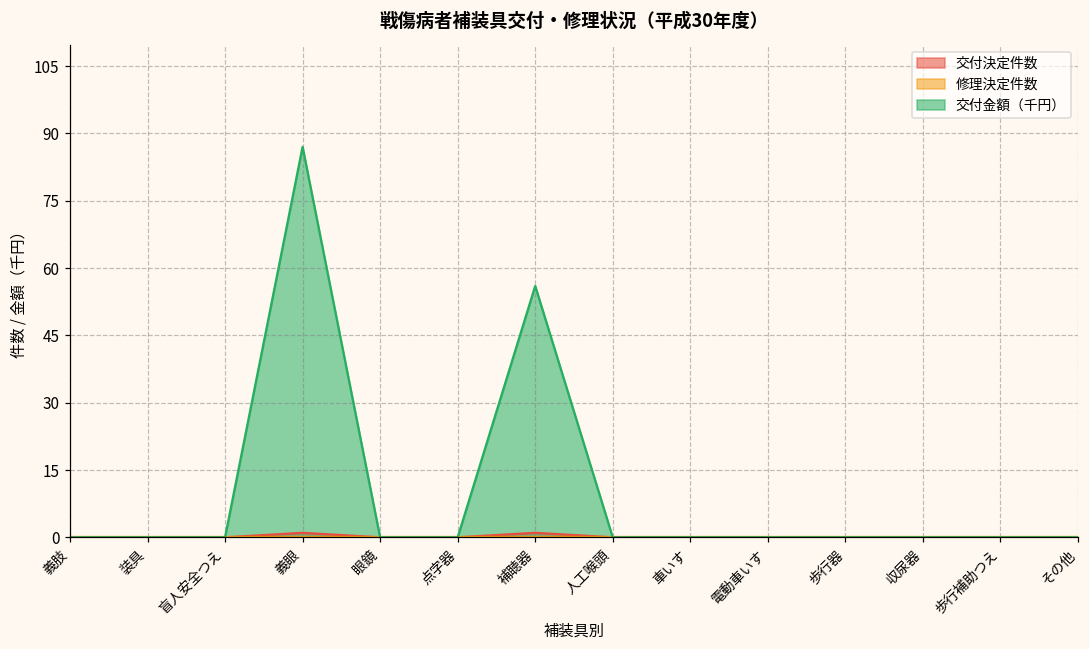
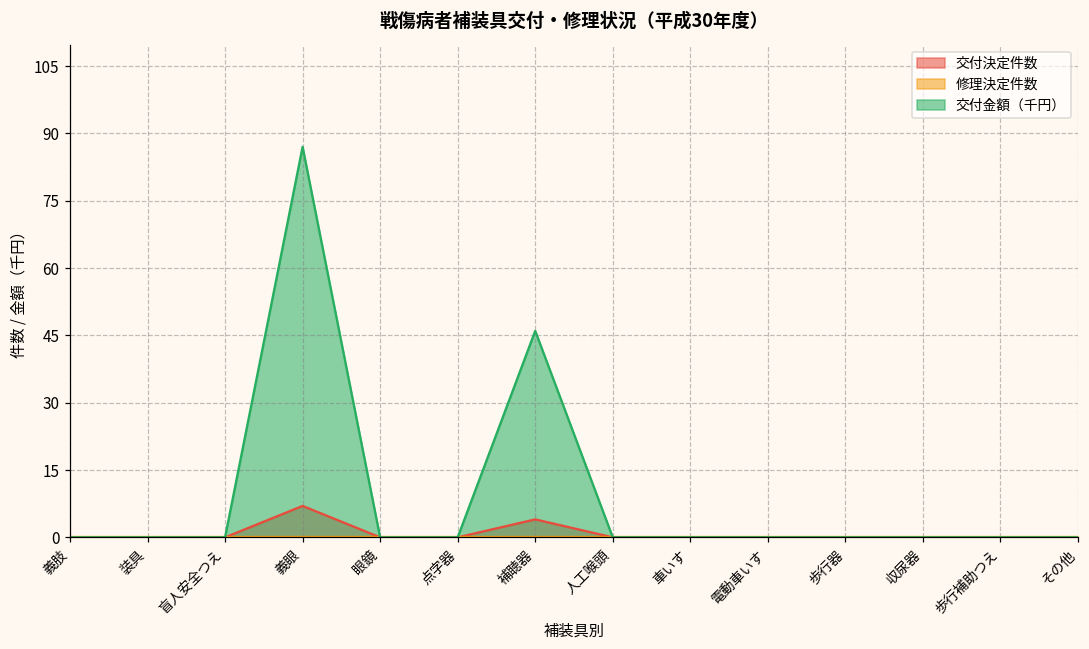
  {
    "交付決定件数": {
-     "義眼": 1,
-     "補聴器": 1
+     "義眼": 7,
+     "補聴器": 4
    },
    "修理決定件数": {
      "義眼": 0,
      "補聴器": 0
    },
    "交付金額（千円）": {
      "義眼": 87,
-     "補聴器": 56
+     "補聴器": 46
    }
  }
